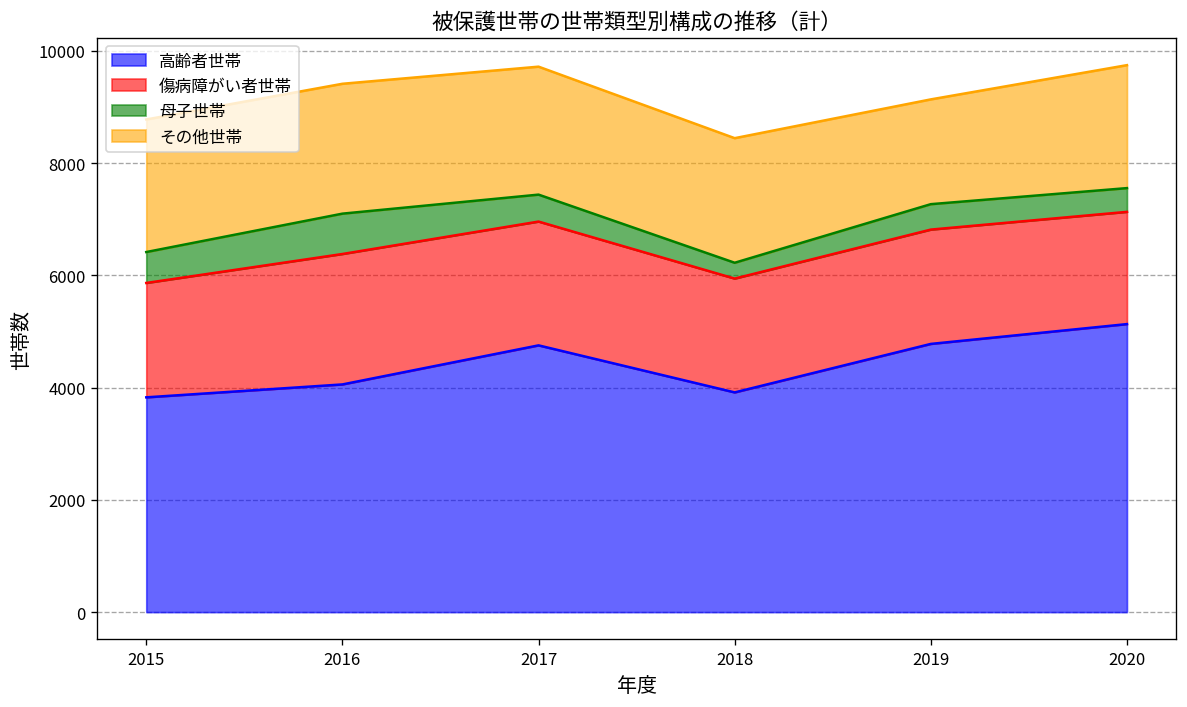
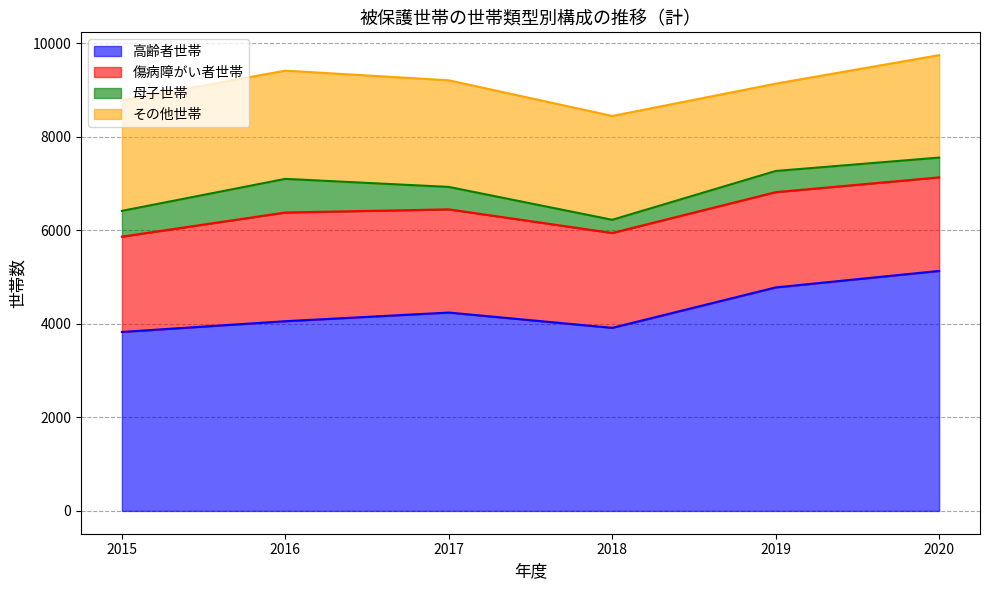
  {
    "高齢者世帯": {
      "2015": 3800,
      "2016": 4100,
-     "2017": 4800,
+     "2017": 4200,
      "2018": 3900,
      "2019": 4800,
      "2020": 5100
    },
    "傷病障がい者世帯": {
      "2015": 2000,
      "2016": 2300,
      "2017": 2200,
      "2018": 2000,
      "2019": 2000,
      "2020": 2000
    },
    "母子世帯": {
      "2015": 600,
      "2016": 700,
      "2017": 500,
      "2018": 300,
      "2019": 500,
      "2020": 400
    },
    "その他世帯": {
      "2016": 2300,
      "2017": 2300,
      "2018": 2200,
      "2019": 1900,
      "2020": 2200
    }
  }
